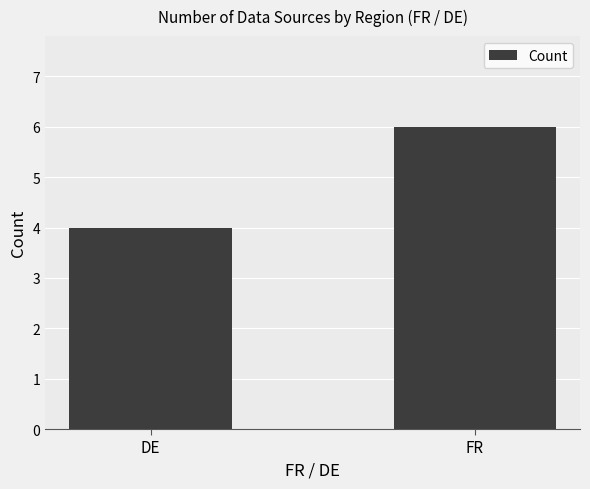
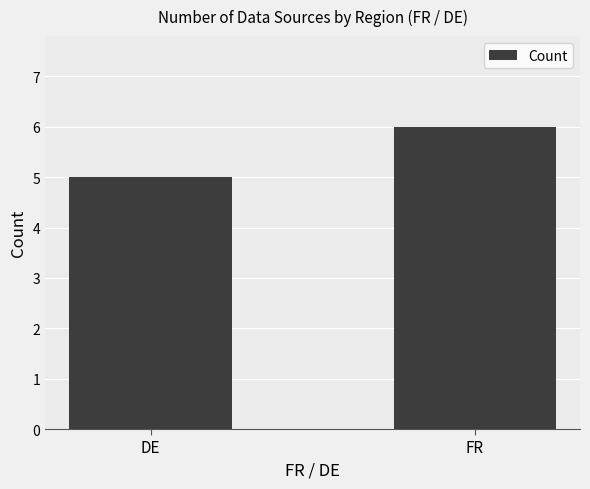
  {
-   "DE": 4,
+   "DE": 5,
    "FR": 6
  }
